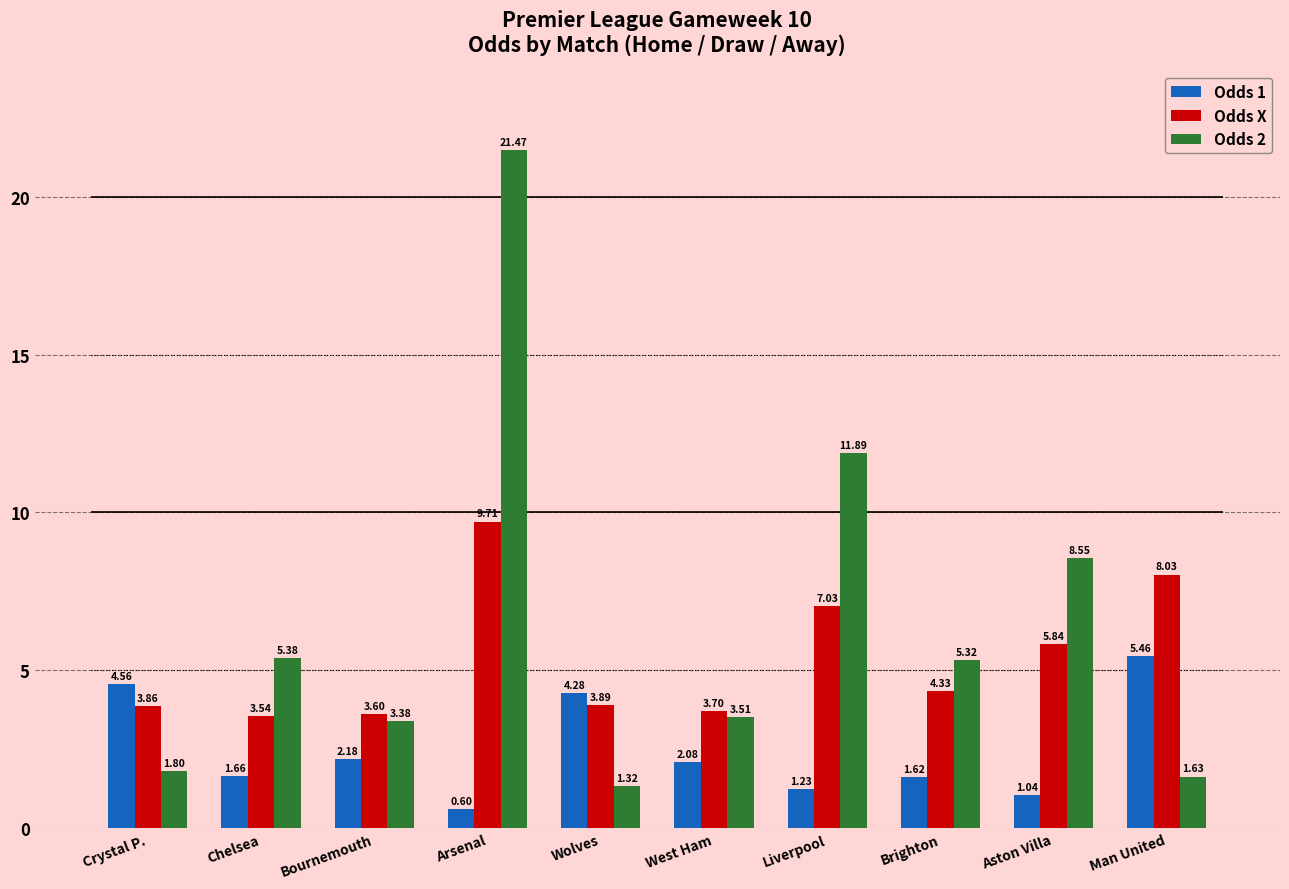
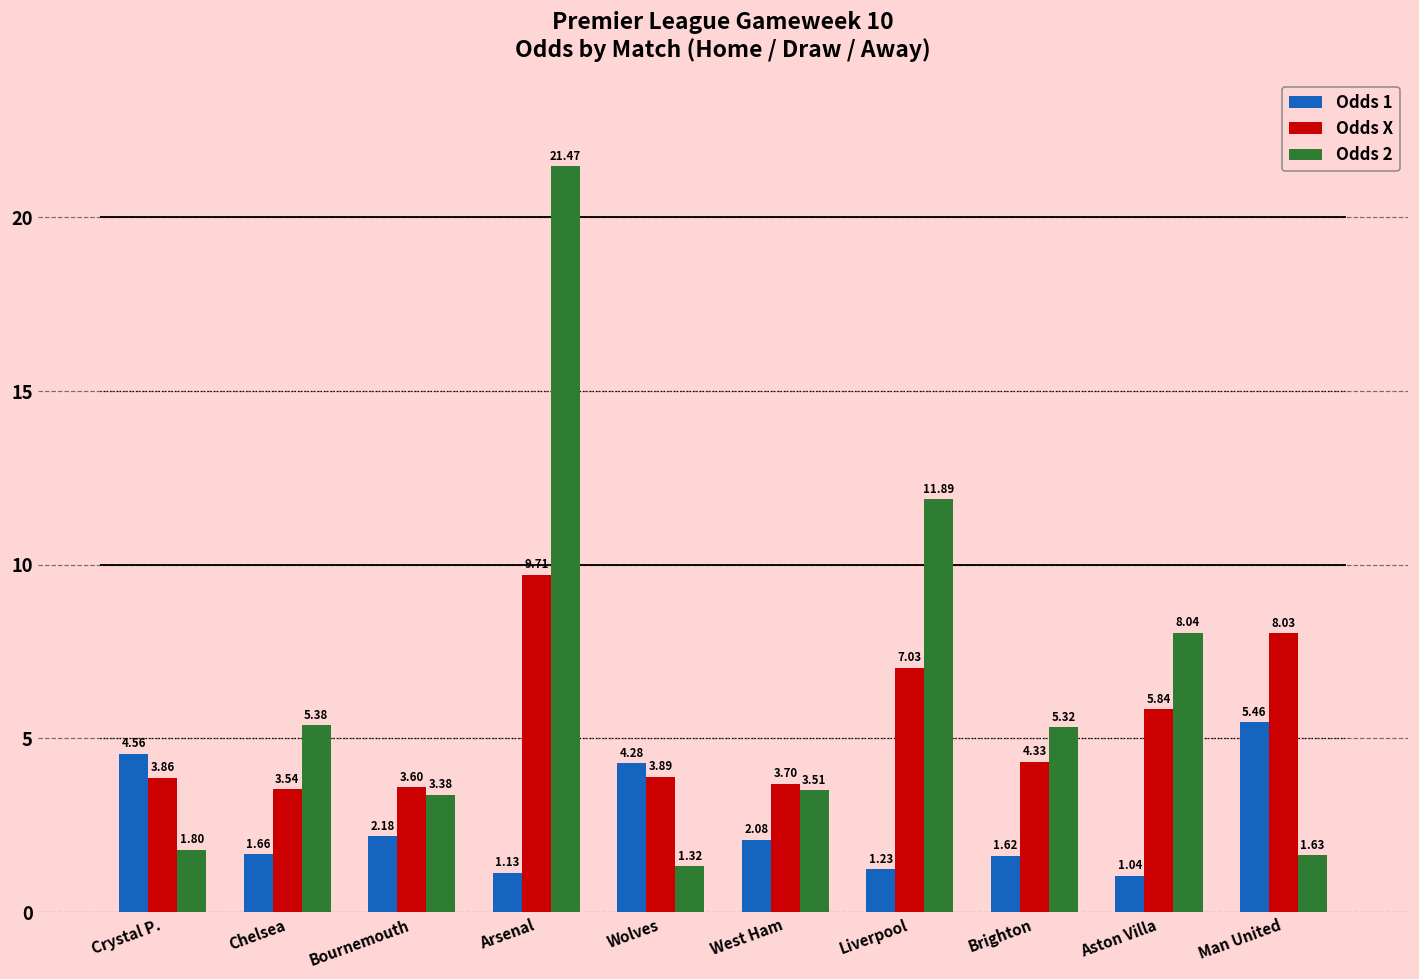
  {
    "Odds 1": {
      "Crystal P.": 4.56,
      "Chelsea": 1.66,
      "Bournemouth": 2.18,
-     "Arsenal": 0.60,
+     "Arsenal": 1.13,
      "Wolves": 4.28,
      "West Ham": 2.08,
      "Liverpool": 1.23,
      "Brighton": 1.62,
      "Aston Villa": 1.04,
      "Man United": 5.46
    },
    "Odds X": {
      "Crystal P.": 3.86,
      "Chelsea": 3.54,
      "Bournemouth": 3.60,
      "Arsenal": 9.71,
      "Wolves": 3.89,
      "West Ham": 3.70,
      "Liverpool": 7.03,
      "Brighton": 4.33,
      "Aston Villa": 5.84,
      "Man United": 8.03
    },
    "Odds 2": {
      "Crystal P.": 1.80,
      "Chelsea": 5.38,
      "Bournemouth": 3.38,
      "Arsenal": 21.47,
      "Wolves": 1.32,
      "West Ham": 3.51,
      "Liverpool": 11.89,
      "Brighton": 5.32,
-     "Aston Villa": 8.55,
+     "Aston Villa": 8.04,
      "Man United": 1.63
    }
  }
